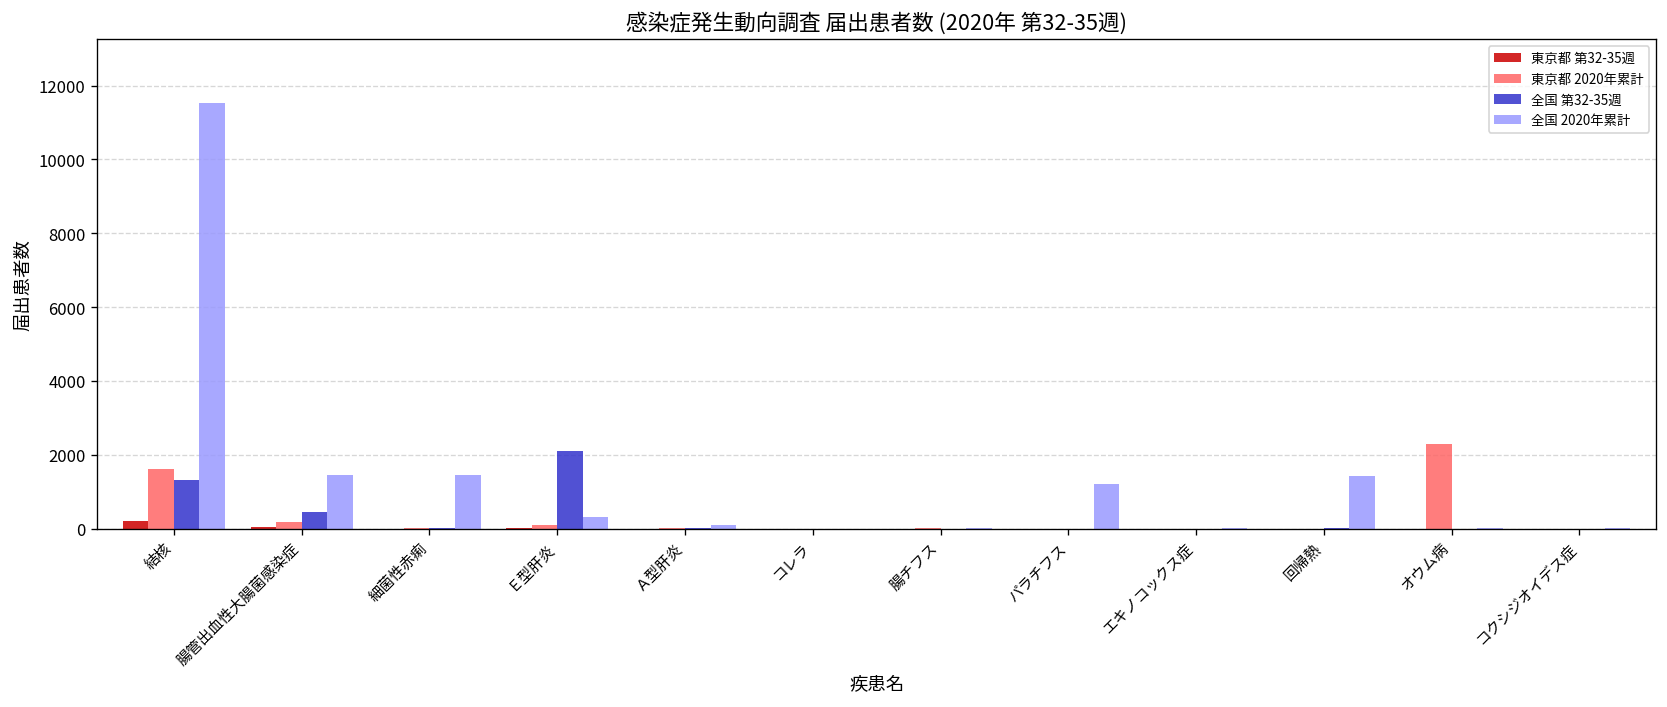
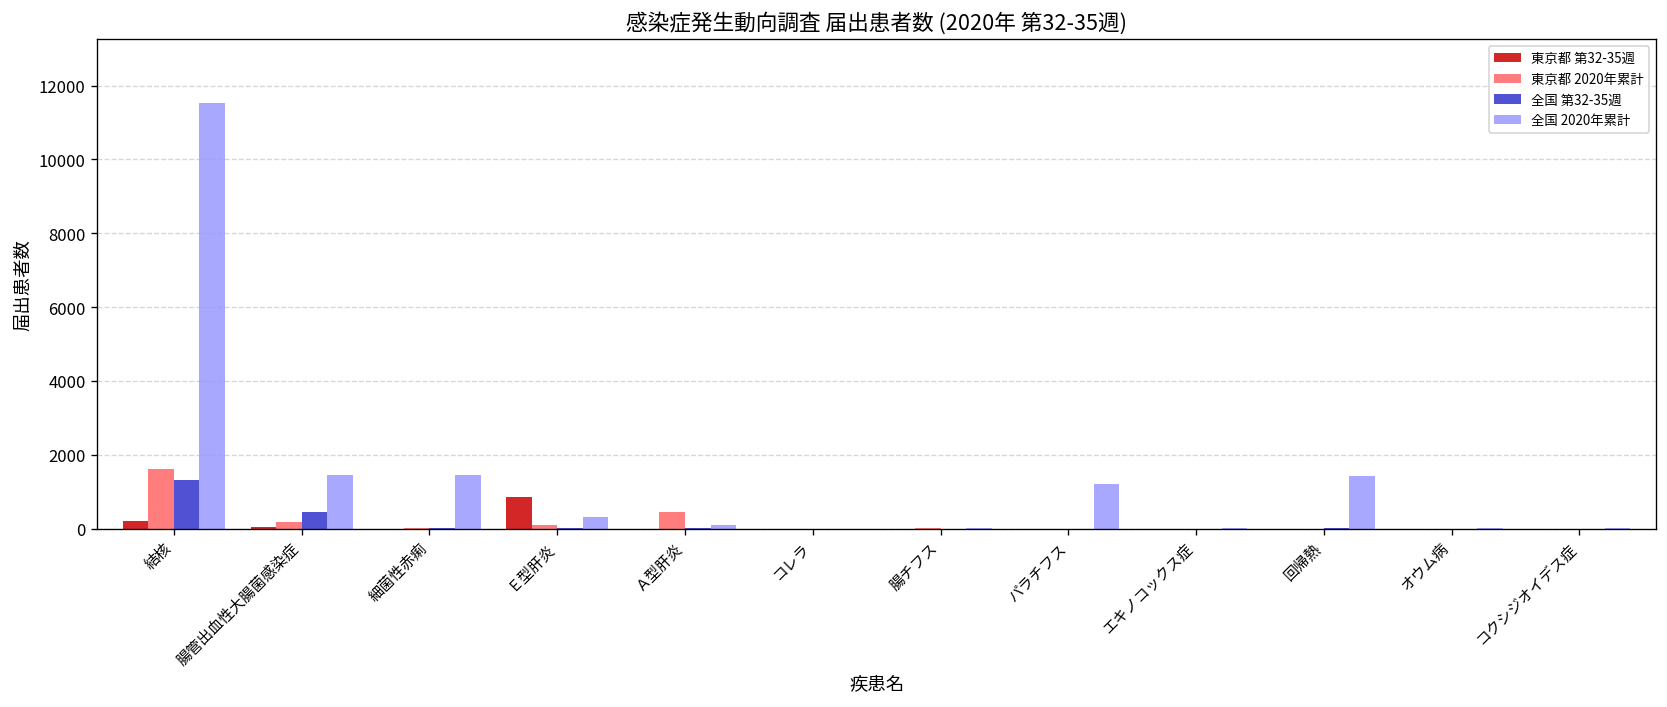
  {
    "東京都 第32-35週": {
      "結核": 200,
      "細菌性赤痢": 0,
-     "Ｅ型肝炎": 0,
+     "Ｅ型肝炎": 900,
      "Ａ型肝炎": 0,
      "コレラ": 0,
      "腸チフス": 0,
      "パラチフス": 0,
      "エキノコックス症": 0,
      "回帰熱": 0,
      "オウム病": 0,
      "コクシジオイデス症": 0
    },
    "東京都 2020年累計": {
      "結核": 1600,
      "腸管出血性大腸菌感染症": 200,
      "Ｅ型肝炎": 100,
-     "Ａ型肝炎": 0,
+     "Ａ型肝炎": 400,
      "コレラ": 0,
      "エキノコックス症": 0,
      "回帰熱": 0,
-     "オウム病": 2300
+     "オウム病": 0
    },
    "全国 第32-35週": {
      "結核": 1300,
      "腸管出血性大腸菌感染症": 400,
-     "Ｅ型肝炎": 2100,
+     "Ｅ型肝炎": 0,
      "コレラ": 0,
      "腸チフス": 0,
      "パラチフス": 0,
      "オウム病": 0,
      "コクシジオイデス症": 0
    },
    "全国 2020年累計": {
      "結核": 11500,
      "腸管出血性大腸菌感染症": 1500,
      "細菌性赤痢": 1500,
      "Ｅ型肝炎": 300,
      "Ａ型肝炎": 100,
      "パラチフス": 1200,
      "回帰熱": 1400
    }
  }
